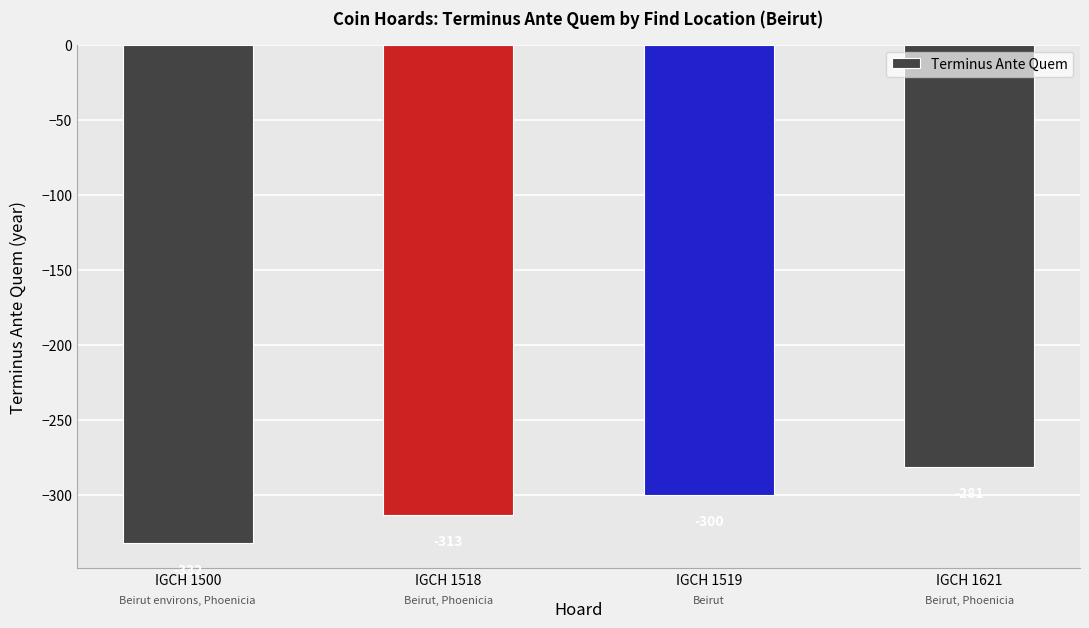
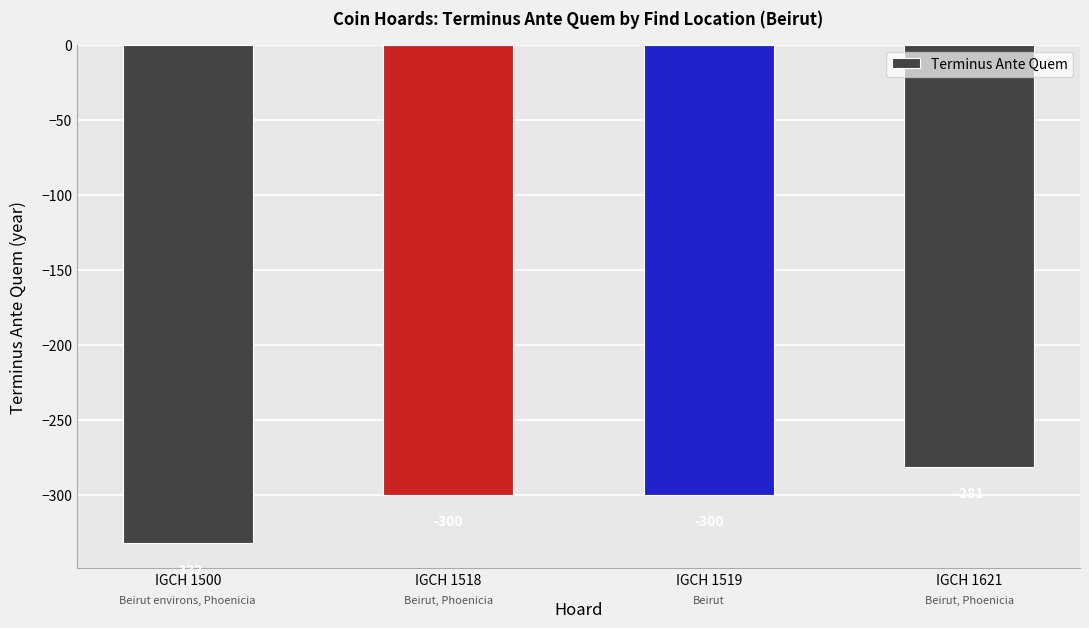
  {
    "IGCH 1500": -332,
-   "IGCH 1518": -313,
+   "IGCH 1518": -300,
    "IGCH 1519": -300,
    "IGCH 1621": -281
  }
